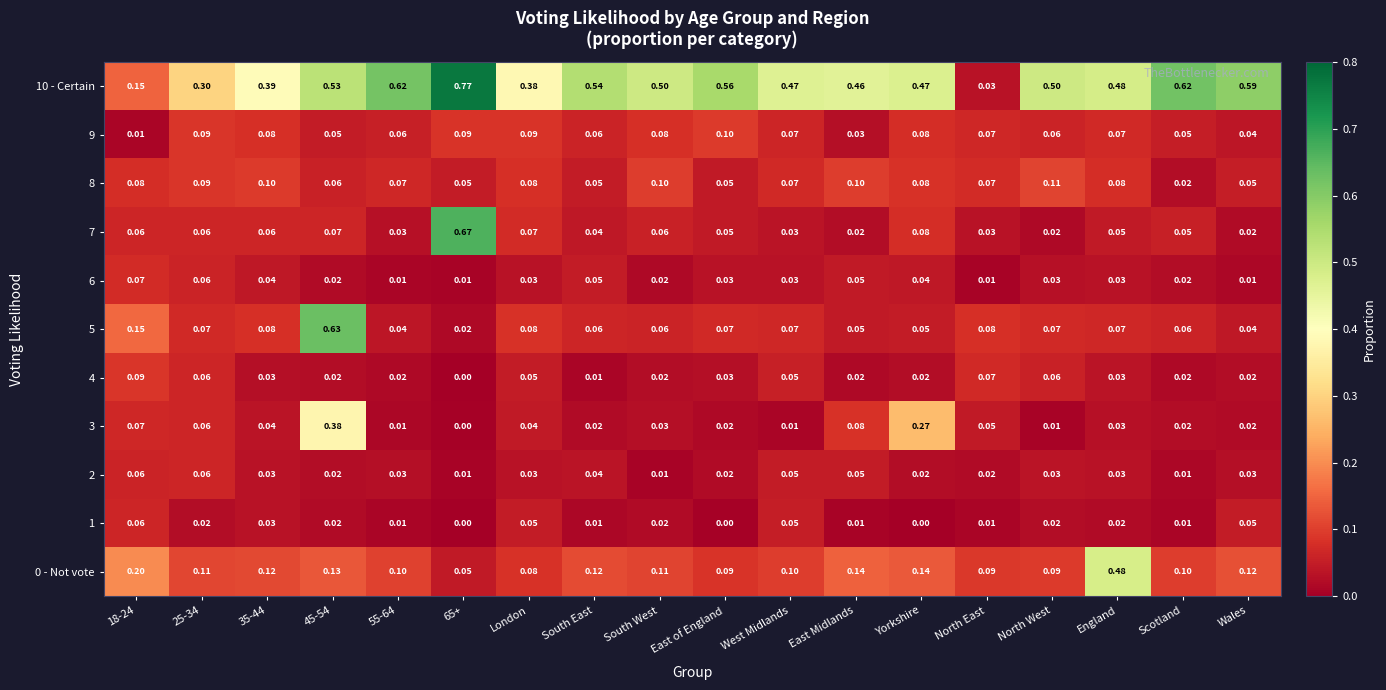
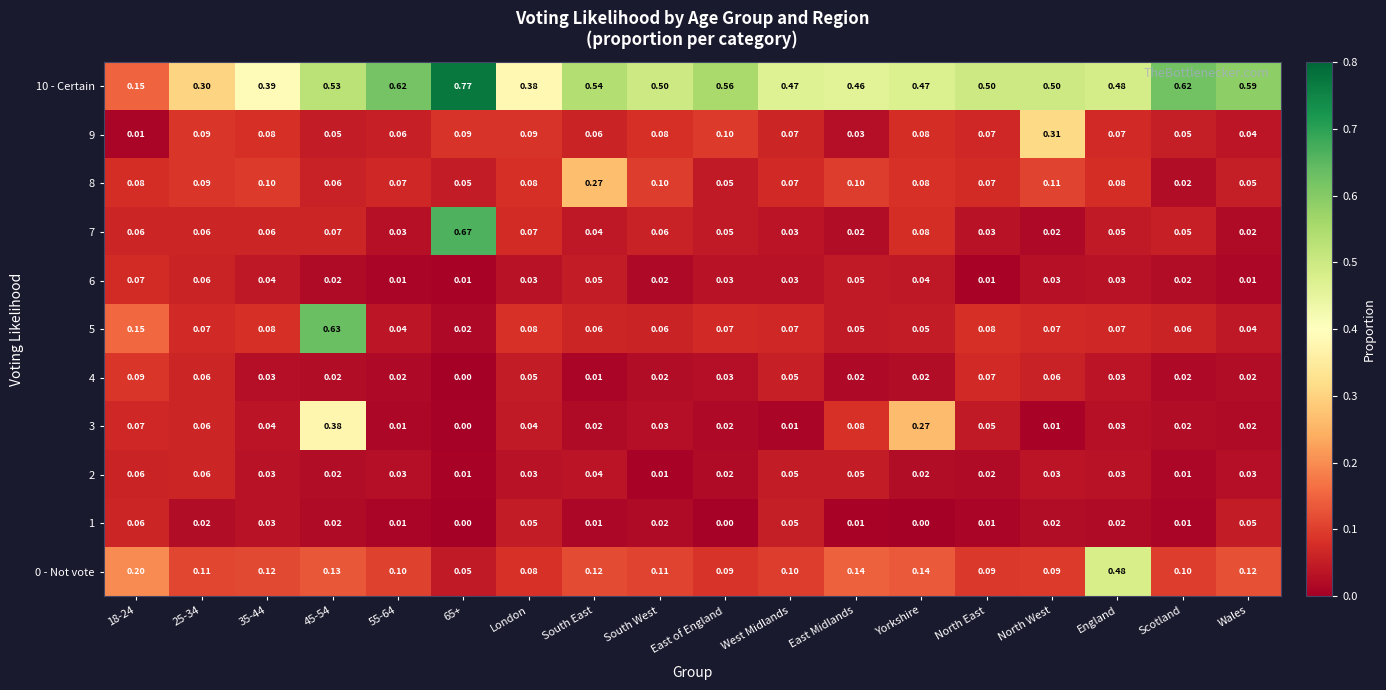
  {
    "10 - Certain": {
      "18-24": 0.15,
      "25-34": 0.30,
      "35-44": 0.39,
      "45-54": 0.53,
      "55-64": 0.62,
      "65+": 0.77,
      "London": 0.38,
      "South East": 0.54,
      "South West": 0.50,
      "East of England": 0.56,
      "West Midlands": 0.47,
      "East Midlands": 0.46,
      "Yorkshire": 0.47,
-     "North East": 0.03,
+     "North East": 0.50,
      "North West": 0.50,
      "England": 0.48,
      "Wales": 0.59
    },
    "9": {
      "18-24": 0.01,
      "25-34": 0.09,
      "35-44": 0.08,
      "45-54": 0.05,
      "55-64": 0.06,
      "65+": 0.09,
      "London": 0.09,
      "South East": 0.06,
      "South West": 0.08,
      "East of England": 0.10,
      "West Midlands": 0.07,
      "East Midlands": 0.03,
      "Yorkshire": 0.08,
      "North East": 0.07,
-     "North West": 0.06,
+     "North West": 0.31,
      "England": 0.07,
      "Scotland": 0.05,
      "Wales": 0.04
    },
    "8": {
      "18-24": 0.08,
      "25-34": 0.09,
      "35-44": 0.10,
      "45-54": 0.06,
      "55-64": 0.07,
      "65+": 0.05,
      "London": 0.08,
-     "South East": 0.05,
+     "South East": 0.27,
      "South West": 0.10,
      "East of England": 0.05,
      "West Midlands": 0.07,
      "East Midlands": 0.10,
      "Yorkshire": 0.08,
      "North East": 0.07,
      "North West": 0.11,
      "England": 0.08,
      "Scotland": 0.02,
      "Wales": 0.05
    },
    "7": {
      "18-24": 0.06,
      "25-34": 0.06,
      "35-44": 0.06,
      "45-54": 0.07,
      "55-64": 0.03,
      "65+": 0.67,
      "London": 0.07,
      "South East": 0.04,
      "South West": 0.06,
      "East of England": 0.05,
      "West Midlands": 0.03,
      "East Midlands": 0.02,
      "Yorkshire": 0.08,
      "North East": 0.03,
      "North West": 0.02,
      "England": 0.05,
      "Scotland": 0.05,
      "Wales": 0.02
    },
    "6": {
      "18-24": 0.07,
      "25-34": 0.06,
      "35-44": 0.04,
      "45-54": 0.02,
      "55-64": 0.01,
      "65+": 0.01,
      "London": 0.03,
      "South East": 0.05,
      "South West": 0.02,
      "East of England": 0.03,
      "West Midlands": 0.03,
      "East Midlands": 0.05,
      "Yorkshire": 0.04,
      "North East": 0.01,
      "North West": 0.03,
      "England": 0.03,
      "Scotland": 0.02,
      "Wales": 0.01
    },
    "5": {
      "18-24": 0.15,
      "25-34": 0.07,
      "35-44": 0.08,
      "45-54": 0.63,
      "55-64": 0.04,
      "65+": 0.02,
      "London": 0.08,
      "South East": 0.06,
      "South West": 0.06,
      "East of England": 0.07,
      "West Midlands": 0.07,
      "East Midlands": 0.05,
      "Yorkshire": 0.05,
      "North East": 0.08,
      "North West": 0.07,
      "England": 0.07,
      "Scotland": 0.06,
      "Wales": 0.04
    },
    "4": {
      "18-24": 0.09,
      "25-34": 0.06,
      "35-44": 0.03,
      "45-54": 0.02,
      "55-64": 0.02,
      "65+": 0.00,
      "London": 0.05,
      "South East": 0.01,
      "South West": 0.02,
      "East of England": 0.03,
      "West Midlands": 0.05,
      "East Midlands": 0.02,
      "Yorkshire": 0.02,
      "North East": 0.07,
      "North West": 0.06,
      "England": 0.03,
      "Scotland": 0.02,
      "Wales": 0.02
    },
    "3": {
      "18-24": 0.07,
      "25-34": 0.06,
      "35-44": 0.04,
      "45-54": 0.38,
      "55-64": 0.01,
      "65+": 0.00,
      "London": 0.04,
      "South East": 0.02,
      "South West": 0.03,
      "East of England": 0.02,
      "West Midlands": 0.01,
      "East Midlands": 0.08,
      "Yorkshire": 0.27,
      "North East": 0.05,
      "North West": 0.01,
      "England": 0.03,
      "Scotland": 0.02,
      "Wales": 0.02
    },
    "2": {
      "18-24": 0.06,
      "25-34": 0.06,
      "35-44": 0.03,
      "45-54": 0.02,
      "55-64": 0.03,
      "65+": 0.01,
      "London": 0.03,
      "South East": 0.04,
      "South West": 0.01,
      "East of England": 0.02,
      "West Midlands": 0.05,
      "East Midlands": 0.05,
      "Yorkshire": 0.02,
      "North East": 0.02,
      "North West": 0.03,
      "England": 0.03,
      "Scotland": 0.01,
      "Wales": 0.03
    },
    "1": {
      "18-24": 0.06,
      "25-34": 0.02,
      "35-44": 0.03,
      "45-54": 0.02,
      "55-64": 0.01,
      "65+": 0.00,
      "London": 0.05,
      "South East": 0.01,
      "South West": 0.02,
      "East of England": 0.00,
      "West Midlands": 0.05,
      "East Midlands": 0.01,
      "Yorkshire": 0.00,
      "North East": 0.01,
      "North West": 0.02,
      "England": 0.02,
      "Scotland": 0.01,
      "Wales": 0.05
    },
    "0 - Not vote": {
      "18-24": 0.20,
      "25-34": 0.11,
      "35-44": 0.12,
      "45-54": 0.13,
      "55-64": 0.10,
      "65+": 0.05,
      "London": 0.08,
      "South East": 0.12,
      "South West": 0.11,
      "East of England": 0.09,
      "West Midlands": 0.10,
      "East Midlands": 0.14,
      "Yorkshire": 0.14,
      "North East": 0.09,
      "North West": 0.09,
      "England": 0.48,
      "Scotland": 0.10,
      "Wales": 0.12
    }
  }
